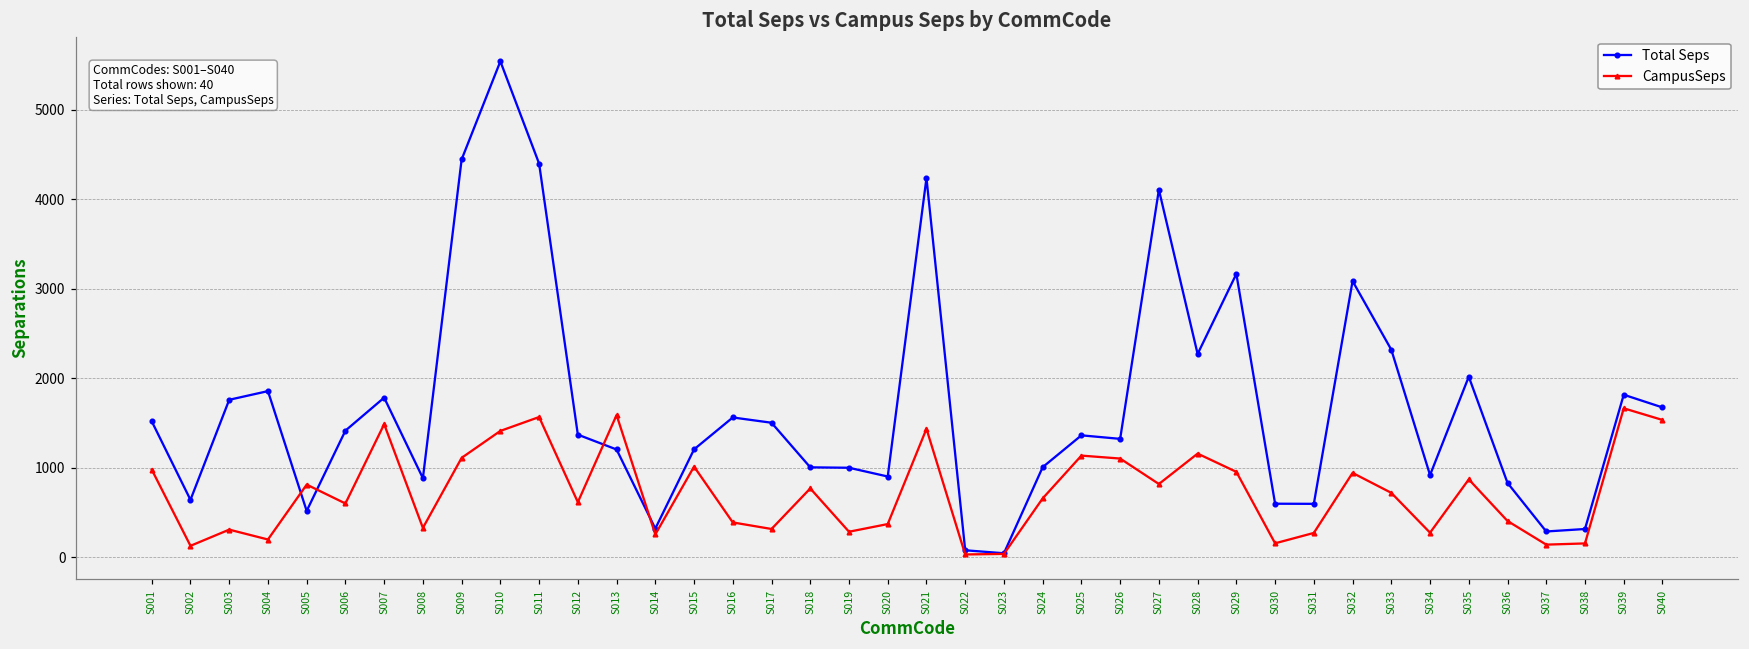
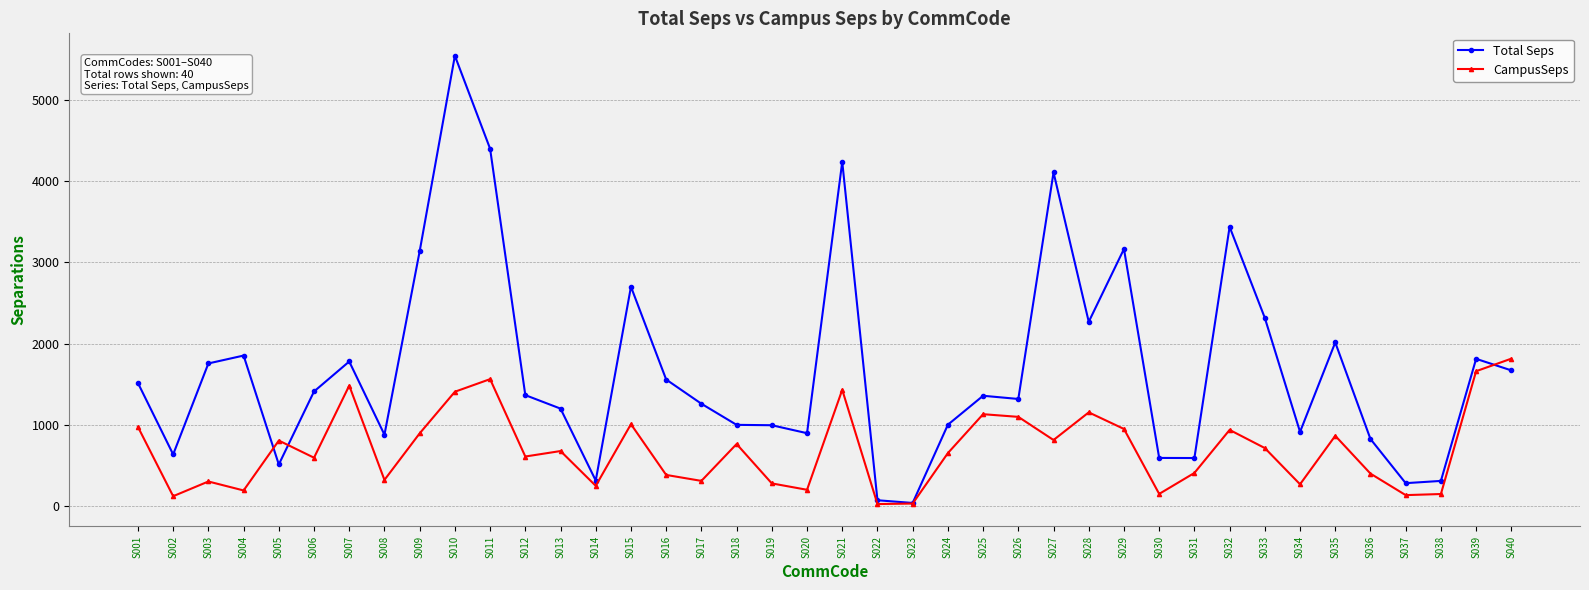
  {
    "Total Seps": {
      "S001": 1500,
      "S002": 600,
      "S003": 1800,
      "S004": 1900,
      "S005": 500,
      "S006": 1400,
      "S007": 1800,
      "S008": 900,
-     "S009": 4400,
+     "S009": 3100,
      "S010": 5500,
      "S011": 4400,
      "S012": 1400,
      "S013": 1200,
      "S014": 300,
-     "S015": 1200,
+     "S015": 2700,
      "S016": 1600,
-     "S017": 1500,
+     "S017": 1300,
      "S018": 1000,
      "S019": 1000,
      "S020": 900,
      "S021": 4200,
      "S022": 100,
      "S024": 1000,
      "S025": 1400,
      "S026": 1300,
      "S027": 4100,
      "S028": 2300,
      "S029": 3200,
      "S030": 600,
      "S031": 600,
-     "S032": 3100,
+     "S032": 3400,
      "S033": 2300,
      "S034": 900,
      "S035": 2000,
      "S036": 800,
      "S037": 300,
      "S038": 300,
      "S039": 1800,
      "S040": 1700
    },
    "CampusSeps": {
      "S001": 1000,
      "S002": 100,
      "S003": 300,
      "S004": 200,
      "S005": 800,
      "S006": 600,
      "S007": 1500,
      "S008": 300,
-     "S009": 1100,
+     "S009": 900,
      "S010": 1400,
      "S011": 1600,
      "S012": 600,
-     "S013": 1600,
+     "S013": 700,
      "S014": 300,
      "S015": 1000,
      "S016": 400,
      "S017": 300,
      "S018": 800,
      "S019": 300,
-     "S020": 400,
+     "S020": 200,
      "S021": 1400,
      "S022": 0,
      "S024": 700,
      "S025": 1100,
      "S026": 1100,
      "S027": 800,
      "S028": 1200,
      "S029": 1000,
      "S030": 200,
-     "S031": 300,
+     "S031": 400,
      "S032": 900,
      "S033": 700,
      "S034": 300,
      "S035": 900,
      "S036": 400,
      "S037": 100,
      "S038": 200,
      "S039": 1700,
-     "S040": 1500
+     "S040": 1800
    }
  }
